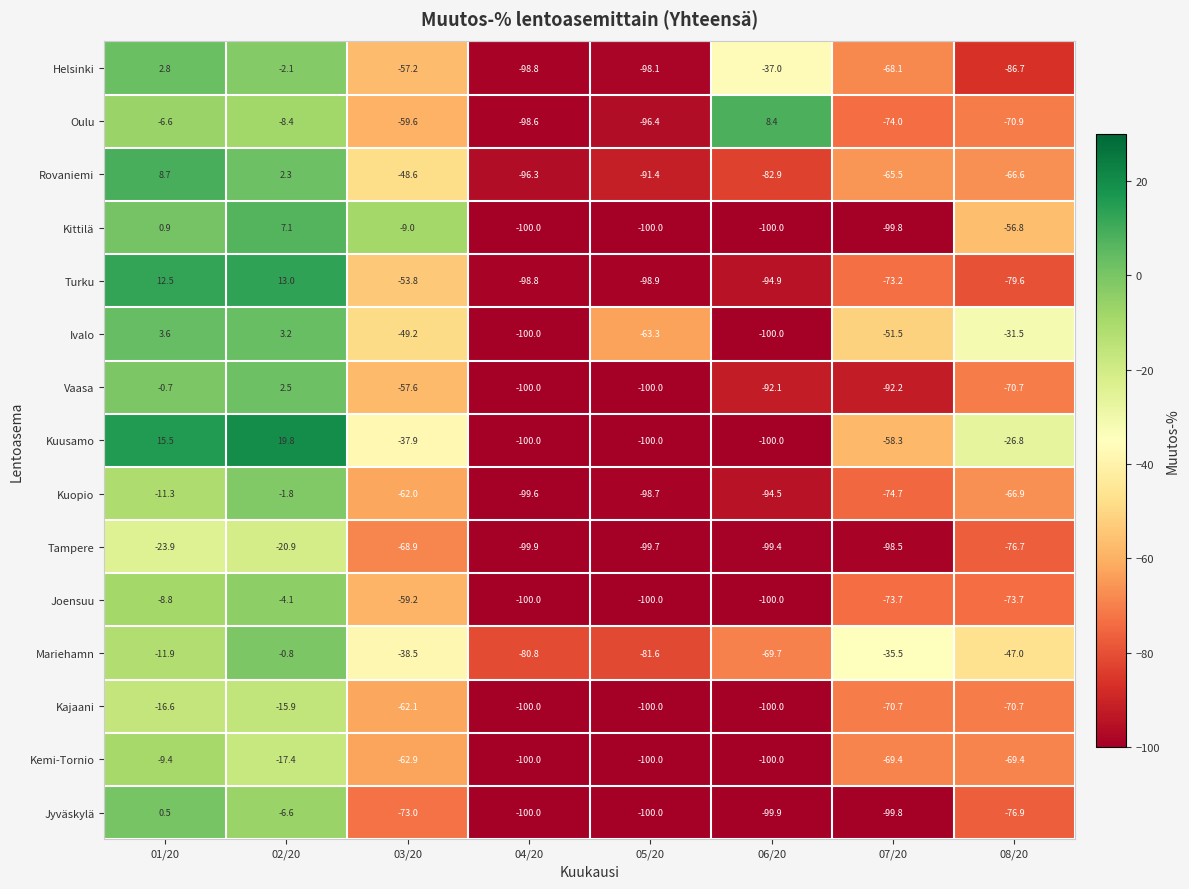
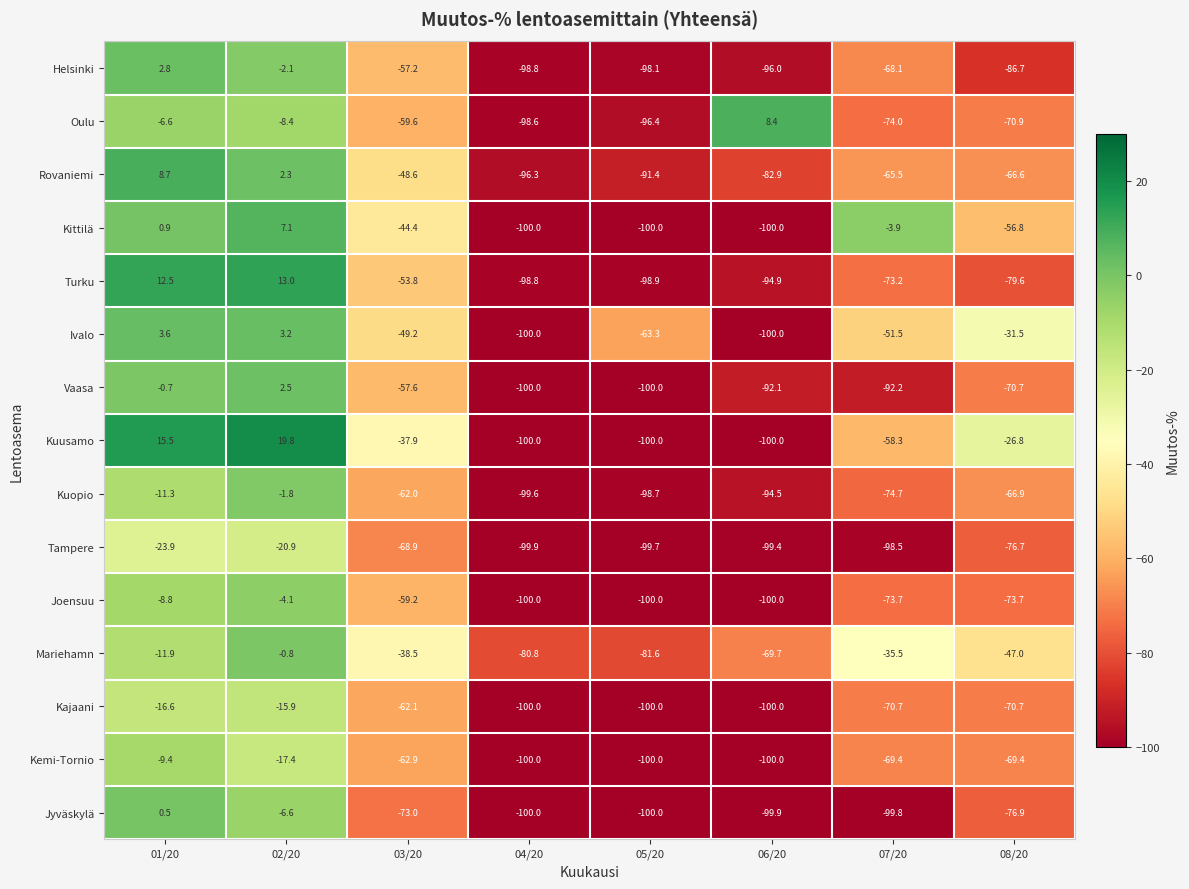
  {
    "Helsinki": {
      "01/20": 2.8,
      "02/20": -2.1,
      "03/20": -57.2,
      "04/20": -98.8,
      "05/20": -98.1,
-     "06/20": -37.0,
+     "06/20": -96.0,
      "07/20": -68.1,
      "08/20": -86.7
    },
    "Oulu": {
      "01/20": -6.6,
      "02/20": -8.4,
      "03/20": -59.6,
      "04/20": -98.6,
      "05/20": -96.4,
      "06/20": 8.4,
      "07/20": -74.0,
      "08/20": -70.9
    },
    "Rovaniemi": {
      "01/20": 8.7,
      "02/20": 2.3,
      "03/20": -48.6,
      "04/20": -96.3,
      "05/20": -91.4,
      "06/20": -82.9,
      "07/20": -65.5,
      "08/20": -66.6
    },
    "Kittilä": {
      "01/20": 0.9,
      "02/20": 7.1,
-     "03/20": -9.0,
+     "03/20": -44.4,
      "04/20": -100.0,
      "05/20": -100.0,
      "06/20": -100.0,
-     "07/20": -99.8,
+     "07/20": -3.9,
      "08/20": -56.8
    },
    "Turku": {
      "01/20": 12.5,
      "02/20": 13.0,
      "03/20": -53.8,
      "04/20": -98.8,
      "05/20": -98.9,
      "06/20": -94.9,
      "07/20": -73.2,
      "08/20": -79.6
    },
    "Ivalo": {
      "01/20": 3.6,
      "02/20": 3.2,
      "03/20": -49.2,
      "04/20": -100.0,
      "05/20": -63.3,
      "06/20": -100.0,
      "07/20": -51.5,
      "08/20": -31.5
    },
    "Vaasa": {
      "01/20": -0.7,
      "02/20": 2.5,
      "03/20": -57.6,
      "04/20": -100.0,
      "05/20": -100.0,
      "06/20": -92.1,
      "07/20": -92.2,
      "08/20": -70.7
    },
    "Kuusamo": {
      "01/20": 15.5,
      "02/20": 19.8,
      "03/20": -37.9,
      "04/20": -100.0,
      "05/20": -100.0,
      "06/20": -100.0,
      "07/20": -58.3,
      "08/20": -26.8
    },
    "Kuopio": {
      "01/20": -11.3,
      "02/20": -1.8,
      "03/20": -62.0,
      "04/20": -99.6,
      "05/20": -98.7,
      "06/20": -94.5,
      "07/20": -74.7,
      "08/20": -66.9
    },
    "Tampere": {
      "01/20": -23.9,
      "02/20": -20.9,
      "03/20": -68.9,
      "04/20": -99.9,
      "05/20": -99.7,
      "06/20": -99.4,
      "07/20": -98.5,
      "08/20": -76.7
    },
    "Joensuu": {
      "01/20": -8.8,
      "02/20": -4.1,
      "03/20": -59.2,
      "04/20": -100.0,
      "05/20": -100.0,
      "06/20": -100.0,
      "07/20": -73.7,
      "08/20": -73.7
    },
    "Mariehamn": {
      "01/20": -11.9,
      "02/20": -0.8,
      "03/20": -38.5,
      "04/20": -80.8,
      "05/20": -81.6,
      "06/20": -69.7,
      "07/20": -35.5,
      "08/20": -47.0
    },
    "Kajaani": {
      "01/20": -16.6,
      "02/20": -15.9,
      "03/20": -62.1,
      "04/20": -100.0,
      "05/20": -100.0,
      "06/20": -100.0,
      "07/20": -70.7,
      "08/20": -70.7
    },
    "Kemi-Tornio": {
      "01/20": -9.4,
      "02/20": -17.4,
      "03/20": -62.9,
      "04/20": -100.0,
      "05/20": -100.0,
      "06/20": -100.0,
      "07/20": -69.4,
      "08/20": -69.4
    },
    "Jyväskylä": {
      "01/20": 0.5,
      "02/20": -6.6,
      "03/20": -73.0,
      "04/20": -100.0,
      "05/20": -100.0,
      "06/20": -99.9,
      "07/20": -99.8,
      "08/20": -76.9
    }
  }
